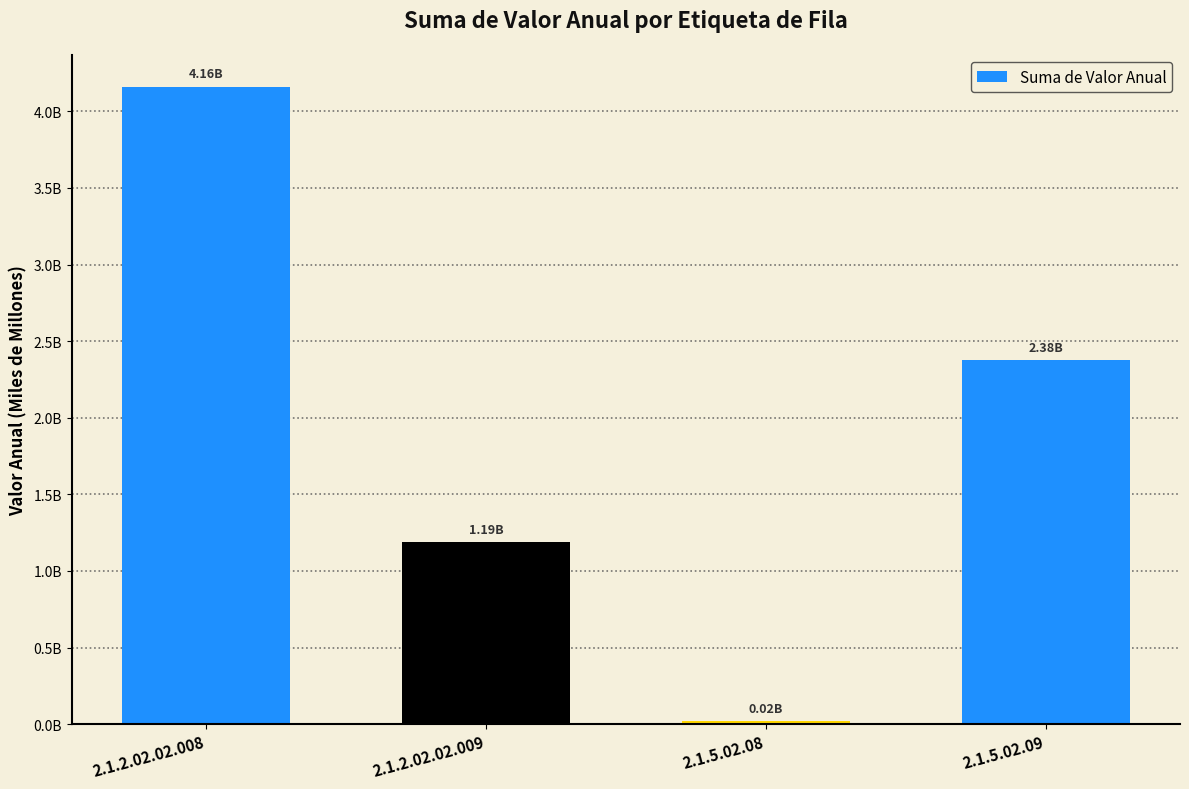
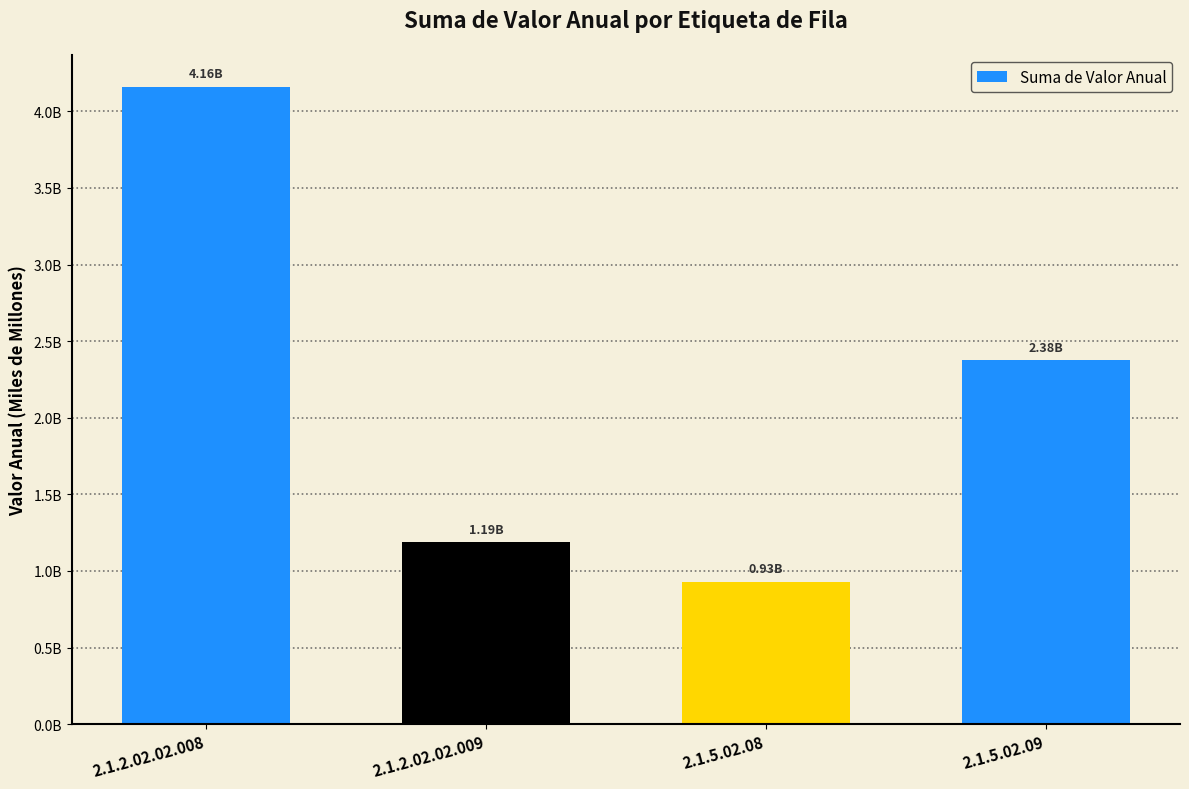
  {
    "2.1.2.02.02.008": "4.16B",
    "2.1.2.02.02.009": "1.19B",
-   "2.1.5.02.08": "0.02B",
+   "2.1.5.02.08": "0.93B",
    "2.1.5.02.09": "2.38B"
  }
